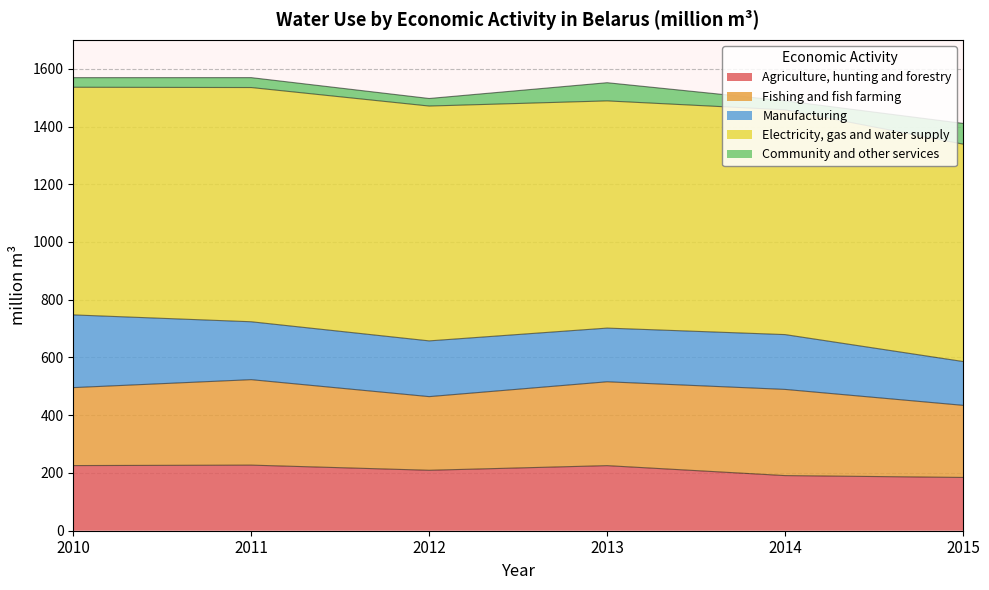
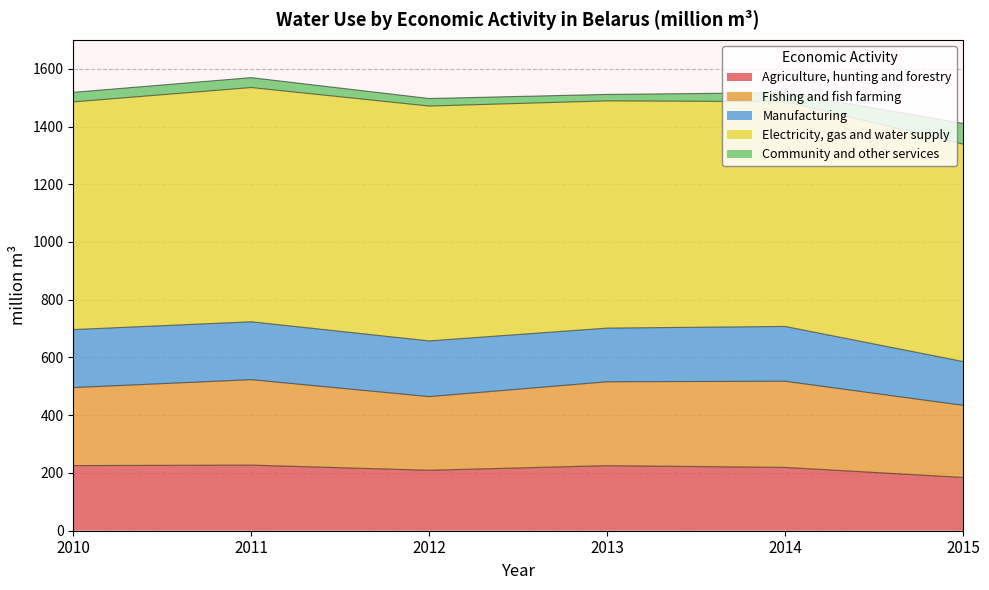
  {
    "Agriculture, hunting and forestry": {
      "2010": 230,
      "2011": 230,
      "2012": 210,
      "2013": 230,
-     "2014": 190,
+     "2014": 220,
      "2015": 180
    },
    "Manufacturing": {
-     "2010": 250,
+     "2010": 200,
      "2011": 200,
      "2012": 190,
      "2013": 190,
      "2014": 190,
      "2015": 150
    },
    "Community and other services": {
      "2010": 30,
      "2011": 30,
      "2012": 30,
-     "2013": 60,
+     "2013": 20,
      "2015": 70
    }
  }
